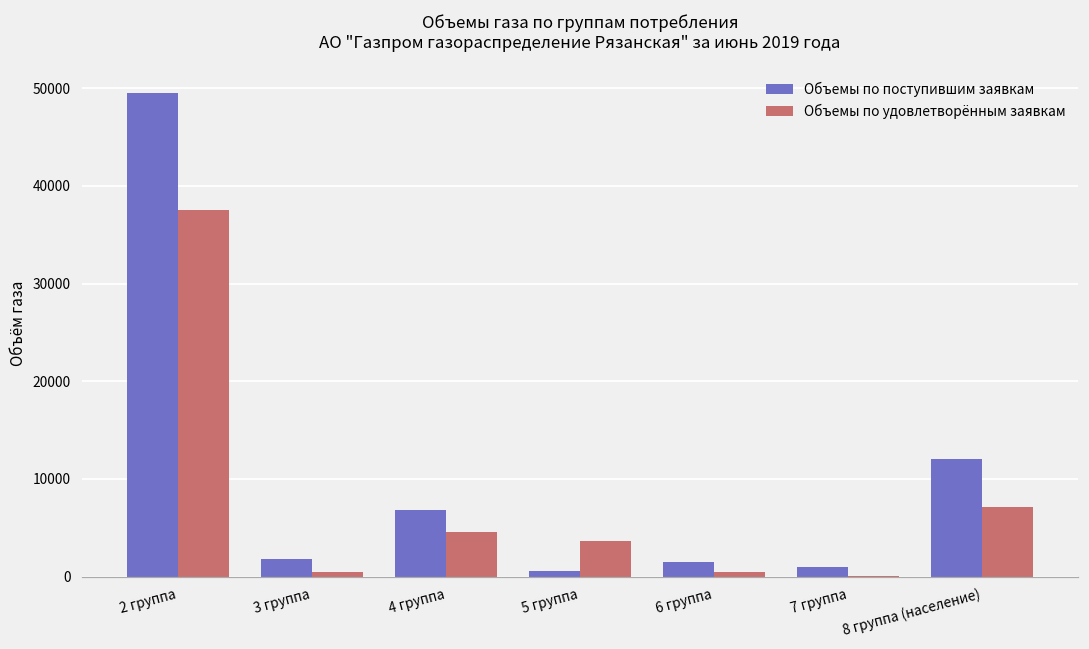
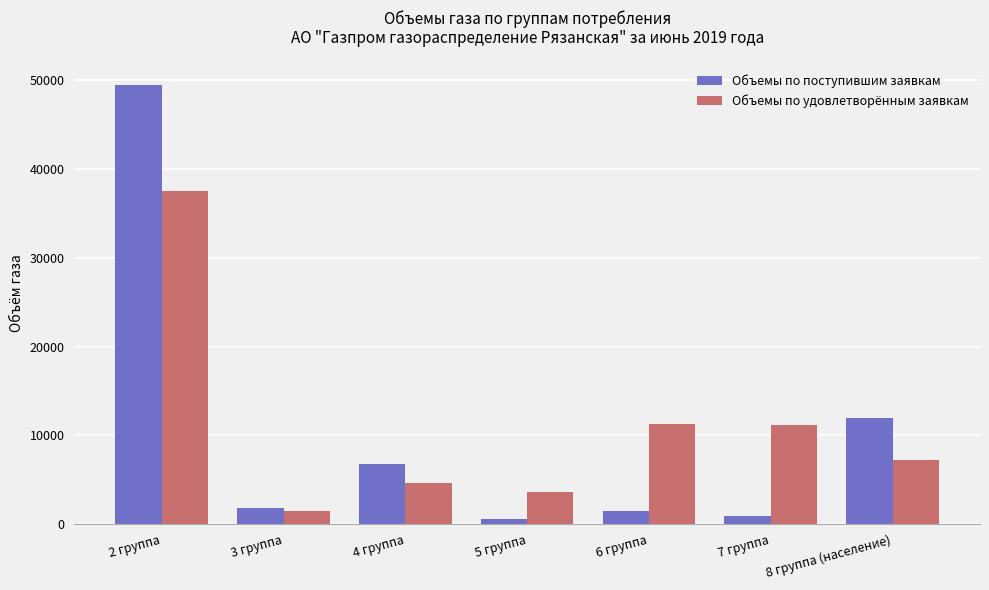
  {
    "Объемы по поступившим заявкам": {
      "2 группа": 50000,
      "3 группа": 2000,
      "4 группа": 7000,
      "5 группа": 1000,
      "6 группа": 1000,
      "7 группа": 1000,
      "8 группа (население)": 12000
    },
    "Объемы по удовлетворённым заявкам": {
      "2 группа": 38000,
-     "3 группа": 0,
+     "3 группа": 1000,
      "4 группа": 5000,
      "5 группа": 4000,
-     "6 группа": 0,
-     "7 группа": 0,
+     "6 группа": 11000,
+     "7 группа": 11000,
      "8 группа (население)": 7000
    }
  }
